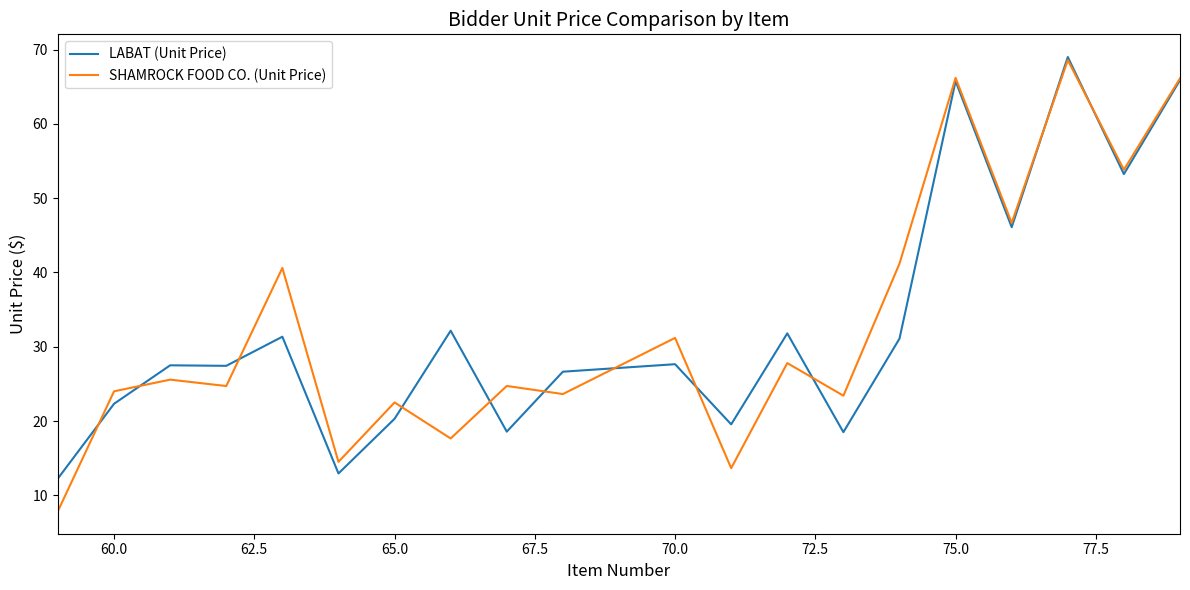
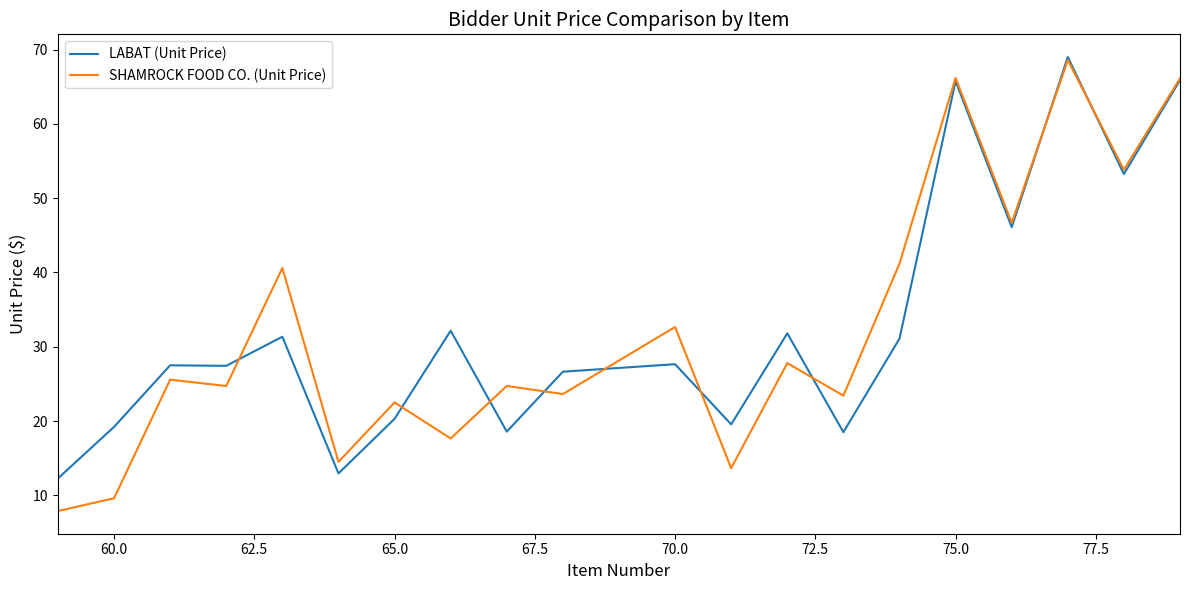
  {
    "LABAT (Unit Price)": {
-     "60.0": 22,
+     "60.0": 19,
      "65.0": 20,
      "70.0": 28,
      "75.0": 66
    },
    "SHAMROCK FOOD CO. (Unit Price)": {
-     "60.0": 24,
+     "60.0": 10,
      "65.0": 23,
-     "70.0": 31,
+     "70.0": 33,
      "75.0": 66
    }
  }
